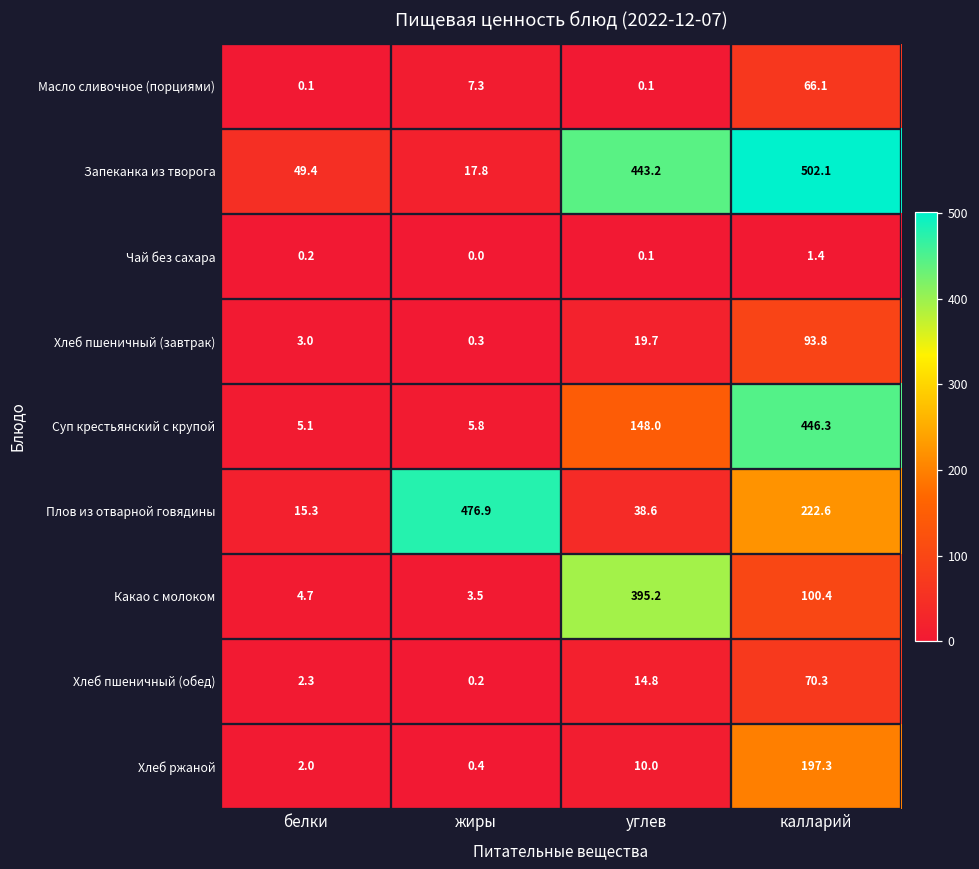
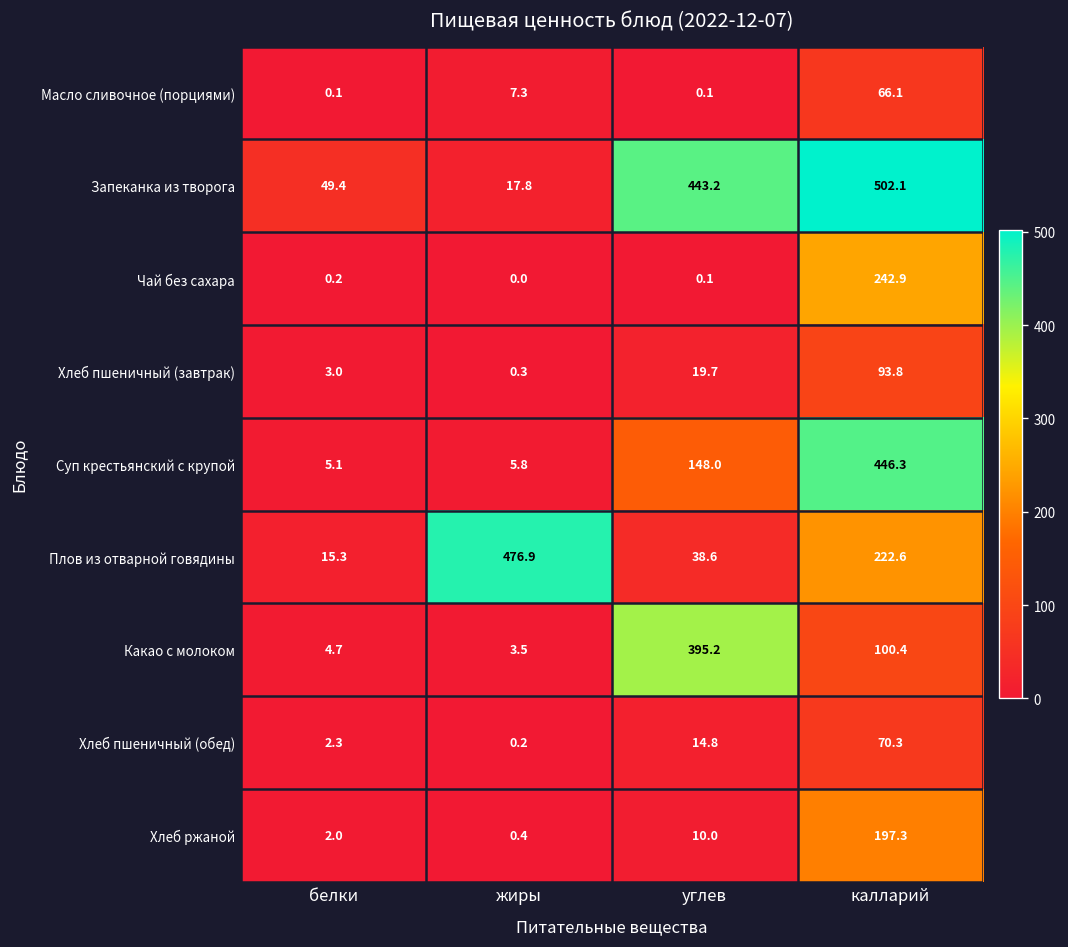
  {
    "Масло сливочное (порциями)": {
      "белки": 0.1,
      "жиры": 7.3,
      "углев": 0.1,
      "калларий": 66.1
    },
    "Запеканка из творога": {
      "белки": 49.4,
      "жиры": 17.8,
      "углев": 443.2,
      "калларий": 502.1
    },
    "Чай без сахара": {
      "белки": 0.2,
      "жиры": 0.0,
      "углев": 0.1,
-     "калларий": 1.4
+     "калларий": 242.9
    },
    "Хлеб пшеничный (завтрак)": {
      "белки": 3.0,
      "жиры": 0.3,
      "углев": 19.7,
      "калларий": 93.8
    },
    "Суп крестьянский с крупой": {
      "белки": 5.1,
      "жиры": 5.8,
      "углев": 148.0,
      "калларий": 446.3
    },
    "Плов из отварной говядины": {
      "белки": 15.3,
      "жиры": 476.9,
      "углев": 38.6,
      "калларий": 222.6
    },
    "Какао с молоком": {
      "белки": 4.7,
      "жиры": 3.5,
      "углев": 395.2,
      "калларий": 100.4
    },
    "Хлеб пшеничный (обед)": {
      "белки": 2.3,
      "жиры": 0.2,
      "углев": 14.8,
      "калларий": 70.3
    },
    "Хлеб ржаной": {
      "белки": 2.0,
      "жиры": 0.4,
      "углев": 10.0,
      "калларий": 197.3
    }
  }
